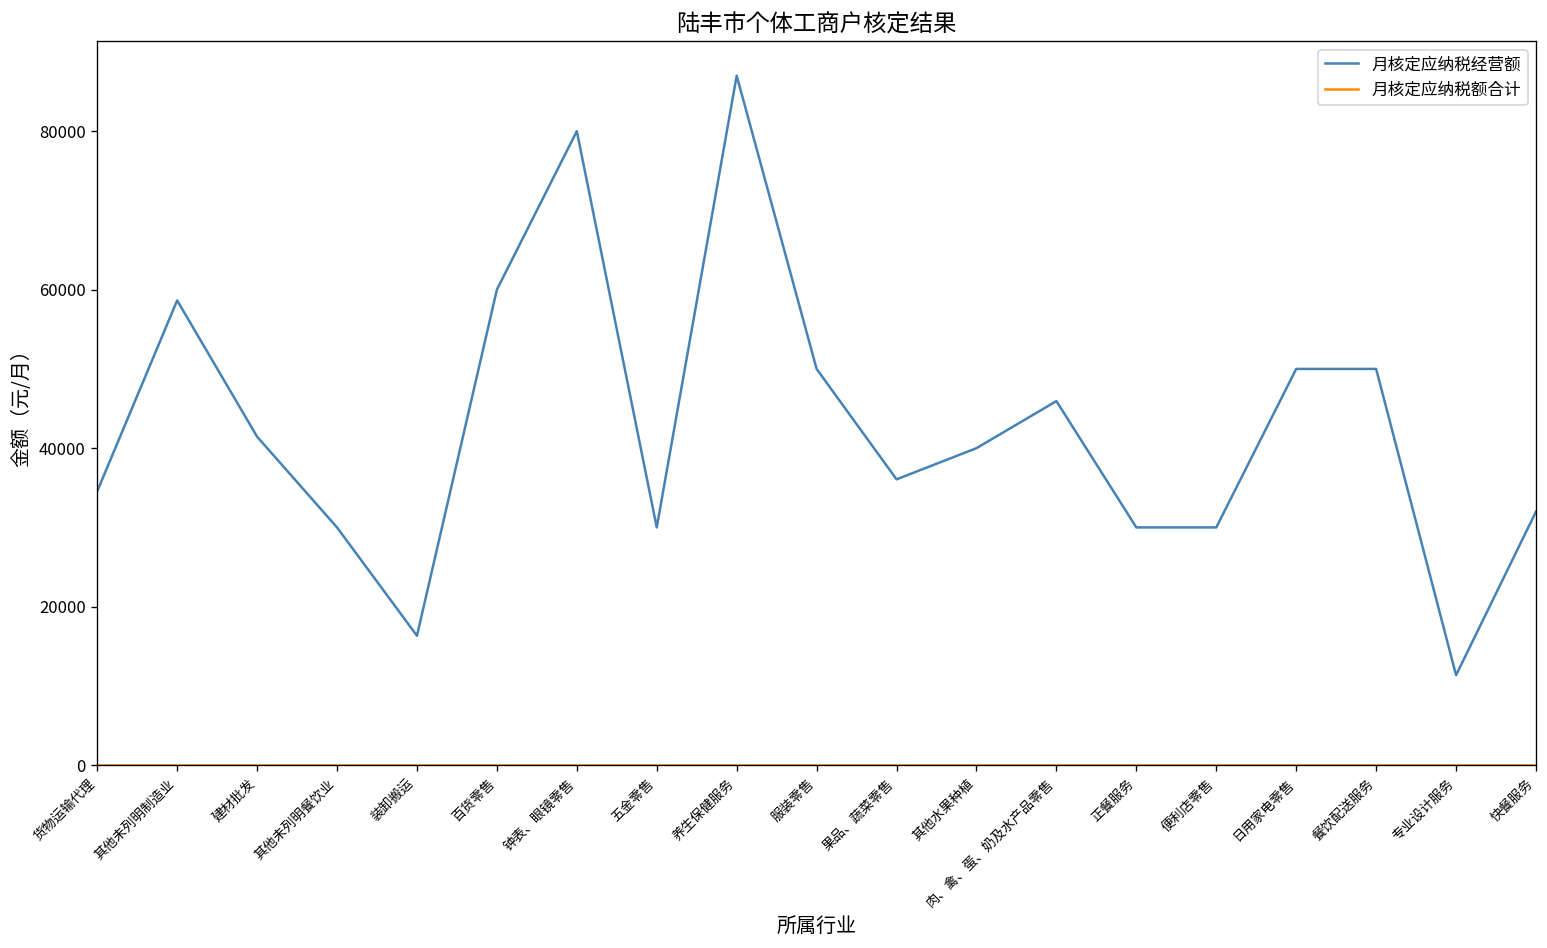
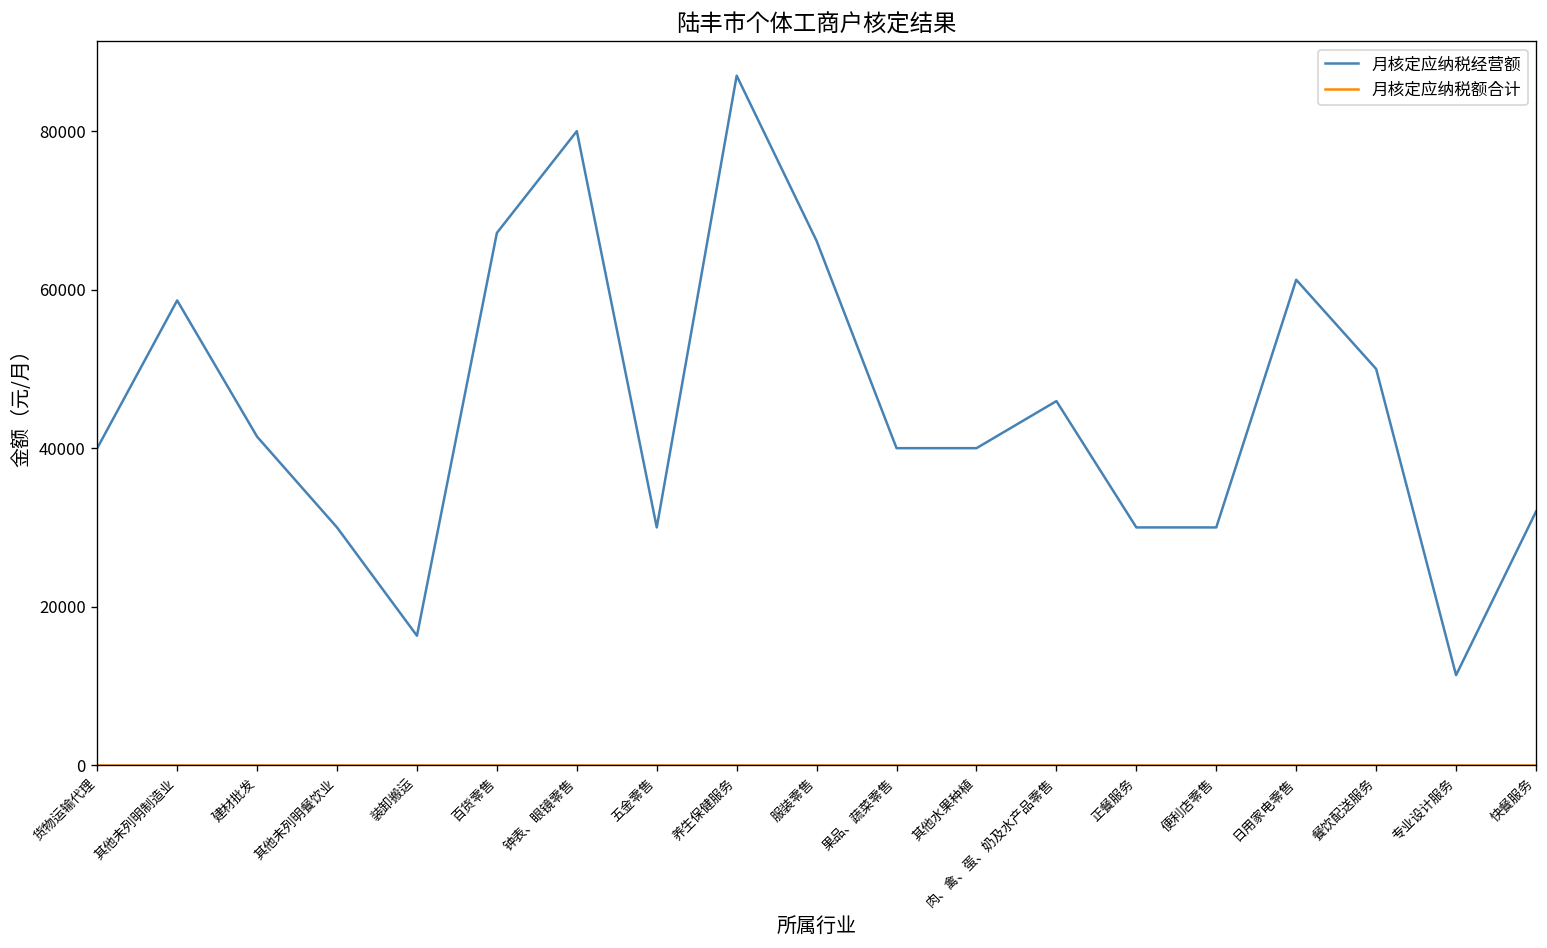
  {
    "月核定应纳税经营额": {
-     "货物运输代理": 35000,
+     "货物运输代理": 40000,
      "其他未列明制造业": 59000,
      "建材批发": 41000,
      "其他未列明餐饮业": 30000,
      "装卸搬运": 16000,
-     "百货零售": 60000,
+     "百货零售": 67000,
      "钟表、眼镜零售": 80000,
      "五金零售": 30000,
      "养生保健服务": 87000,
-     "服装零售": 50000,
-     "果品、蔬菜零售": 36000,
+     "服装零售": 66000,
+     "果品、蔬菜零售": 40000,
      "其他水果种植": 40000,
      "肉、禽、蛋、奶及水产品零售": 46000,
      "正餐服务": 30000,
      "便利店零售": 30000,
-     "日用家电零售": 50000,
+     "日用家电零售": 61000,
      "餐饮配送服务": 50000,
      "专业设计服务": 11000,
      "快餐服务": 32000
    },
    "月核定应纳税额合计": {
      "货物运输代理": 0,
      "其他未列明制造业": 0,
      "建材批发": 0,
      "其他未列明餐饮业": 0,
      "装卸搬运": 0,
      "百货零售": 0,
      "钟表、眼镜零售": 0,
      "五金零售": 0,
      "养生保健服务": 0,
      "服装零售": 0,
      "果品、蔬菜零售": 0,
      "其他水果种植": 0,
      "肉、禽、蛋、奶及水产品零售": 0,
      "正餐服务": 0,
      "便利店零售": 0,
      "日用家电零售": 0,
      "餐饮配送服务": 0,
      "专业设计服务": 0,
      "快餐服务": 0
    }
  }
